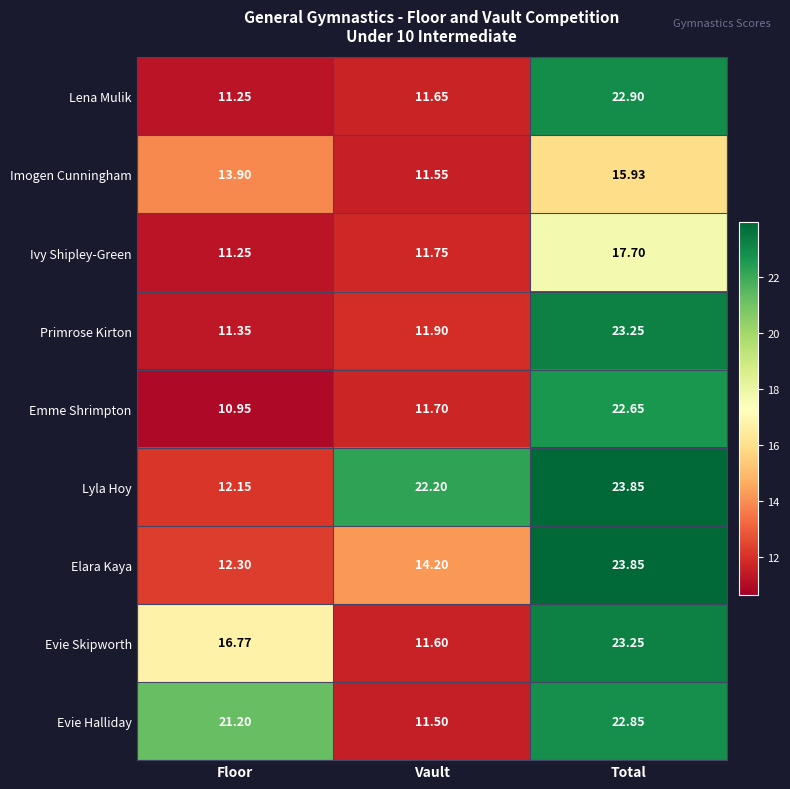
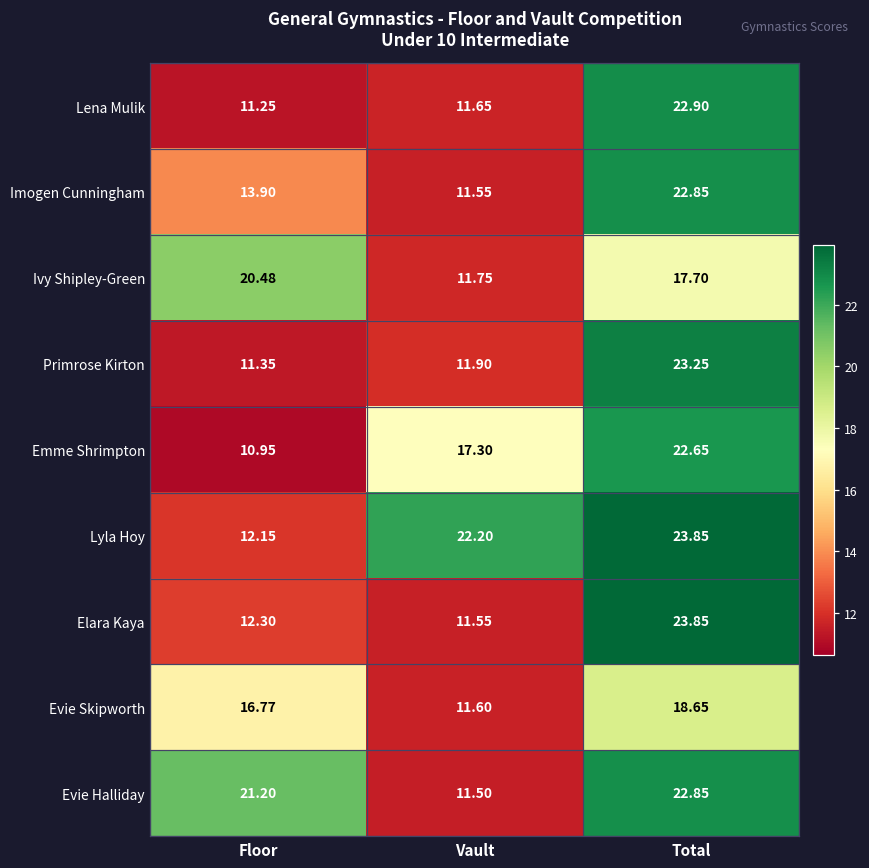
  {
    "Lena Mulik": {
      "Floor": 11.25,
      "Vault": 11.65,
      "Total": 22.90
    },
    "Imogen Cunningham": {
      "Floor": 13.90,
      "Vault": 11.55,
-     "Total": 15.93
+     "Total": 22.85
    },
    "Ivy Shipley-Green": {
-     "Floor": 11.25,
+     "Floor": 20.48,
      "Vault": 11.75,
      "Total": 17.70
    },
    "Primrose Kirton": {
      "Floor": 11.35,
      "Vault": 11.90,
      "Total": 23.25
    },
    "Emme Shrimpton": {
      "Floor": 10.95,
-     "Vault": 11.70,
+     "Vault": 17.30,
      "Total": 22.65
    },
    "Lyla Hoy": {
      "Floor": 12.15,
      "Vault": 22.20,
      "Total": 23.85
    },
    "Elara Kaya": {
      "Floor": 12.30,
-     "Vault": 14.20,
+     "Vault": 11.55,
      "Total": 23.85
    },
    "Evie Skipworth": {
      "Floor": 16.77,
      "Vault": 11.60,
-     "Total": 23.25
+     "Total": 18.65
    },
    "Evie Halliday": {
      "Floor": 21.20,
      "Vault": 11.50,
      "Total": 22.85
    }
  }
